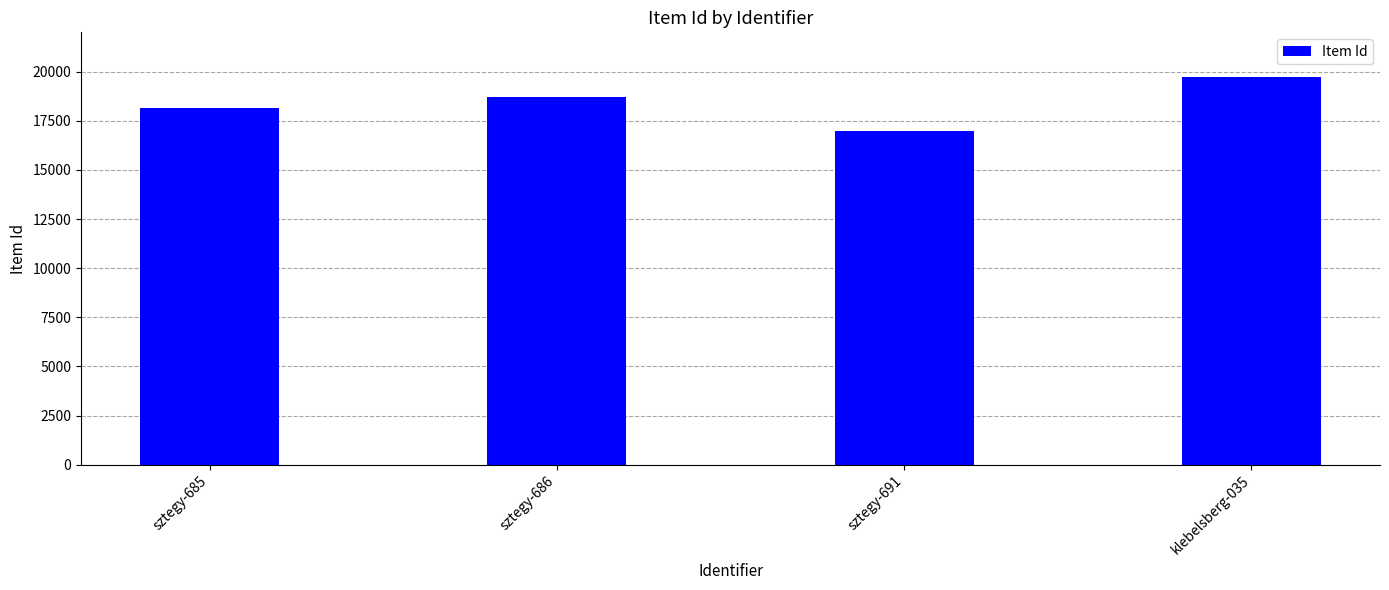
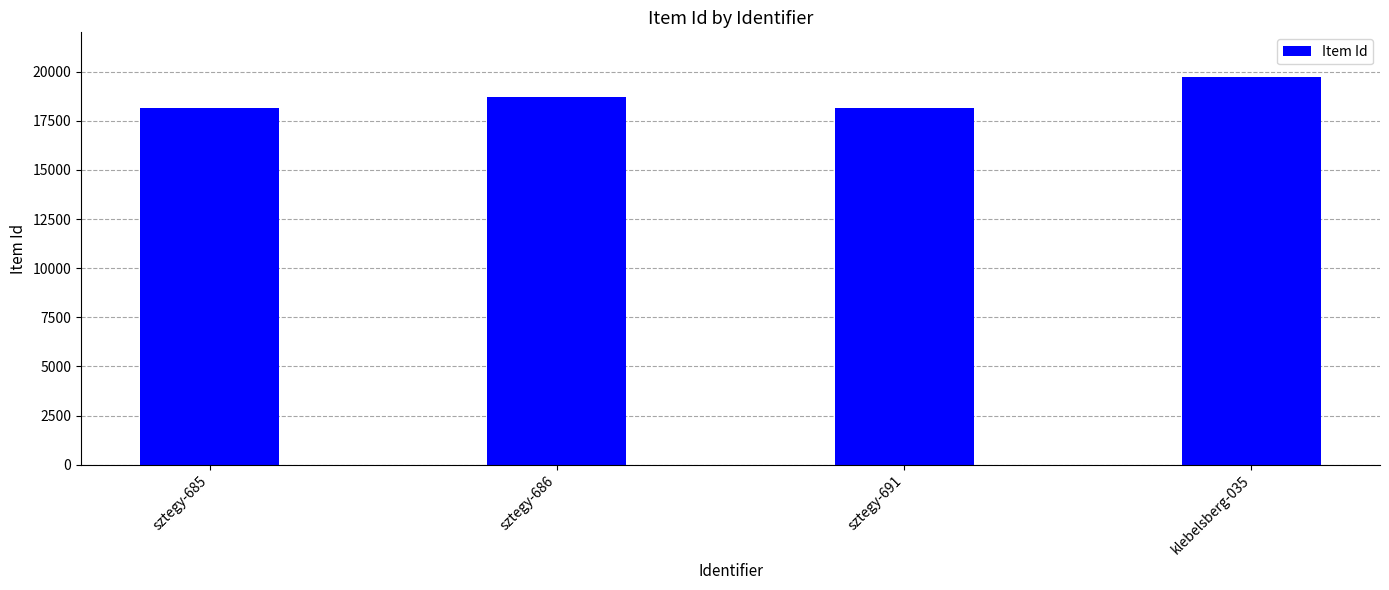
  {
    "sztegy-685": 18100,
    "sztegy-686": 18700,
-   "sztegy-691": 17000,
+   "sztegy-691": 18100,
    "klebelsberg-035": 19700
  }
